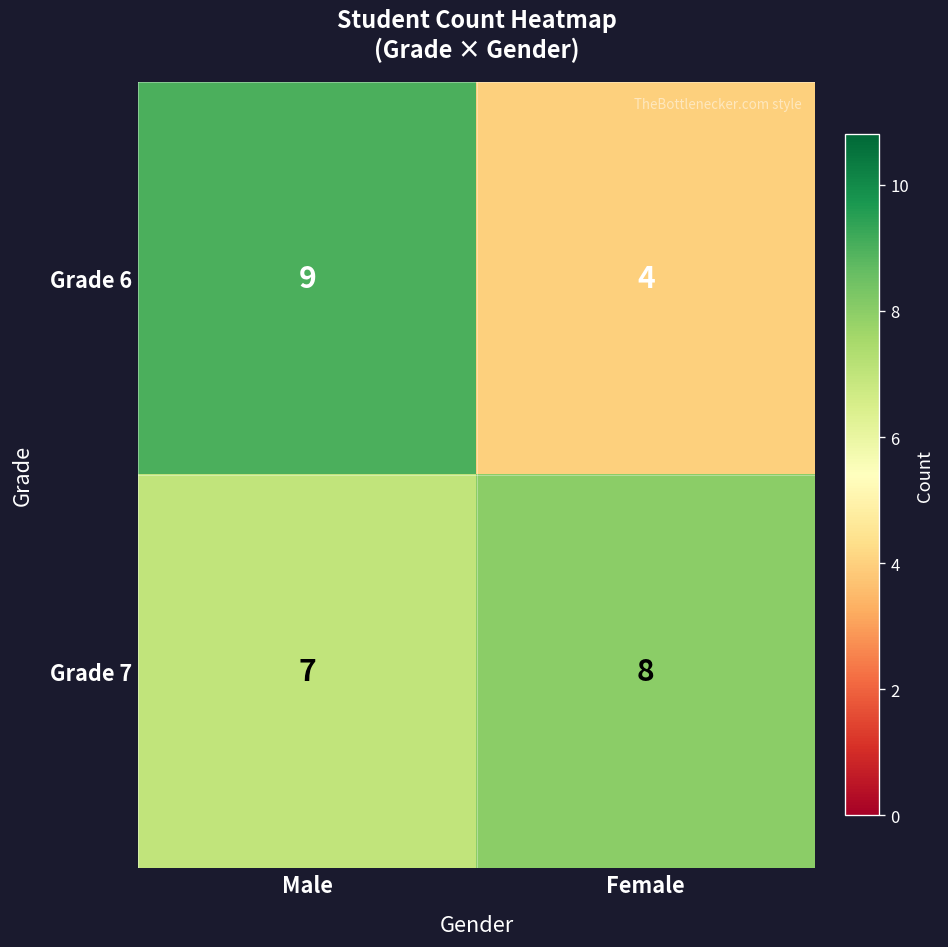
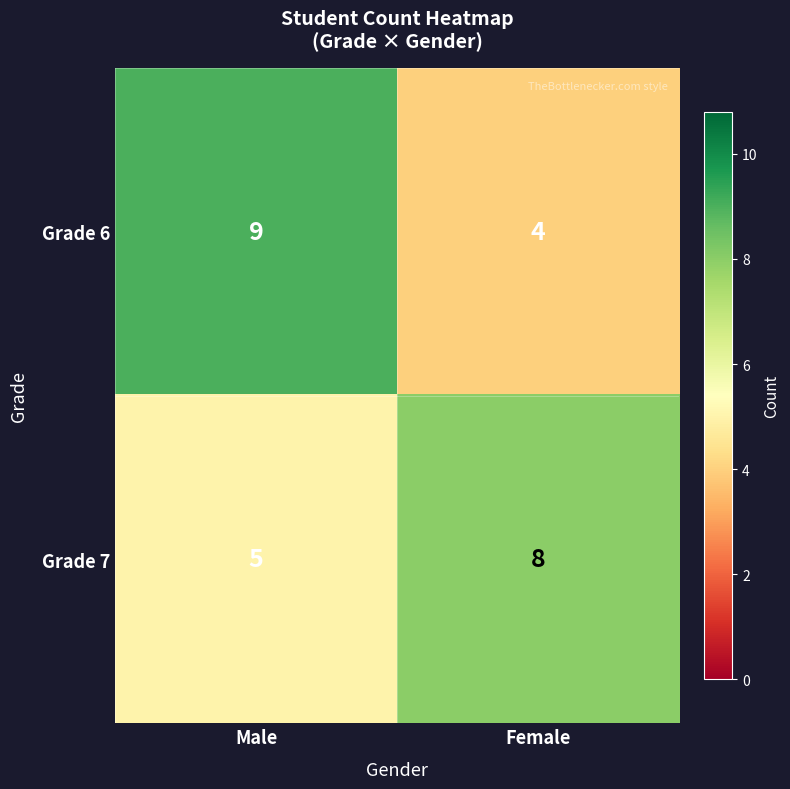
  {
    "Grade 6": {
      "Male": 9
    },
    "Grade 7": {
-     "Male": 7,
+     "Male": 5,
      "Female": 8
    }
  }
